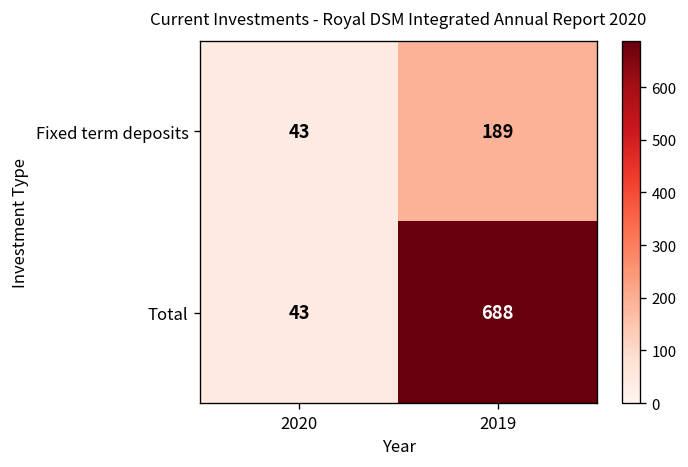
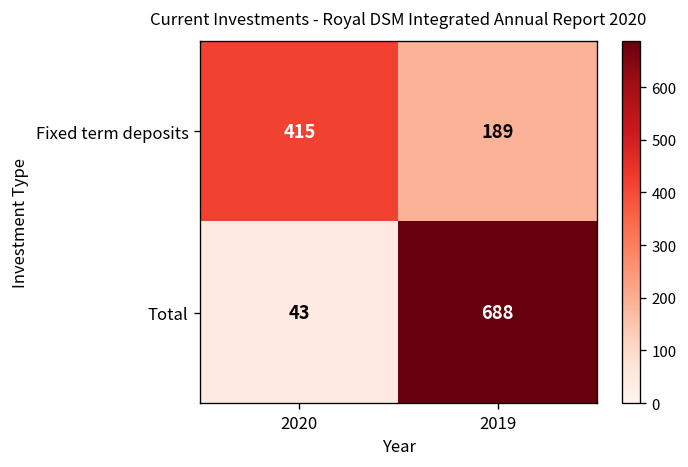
  {
    "Fixed term deposits": {
-     "2020": 43,
+     "2020": 415,
      "2019": 189
    },
    "Total": {
      "2020": 43,
      "2019": 688
    }
  }
